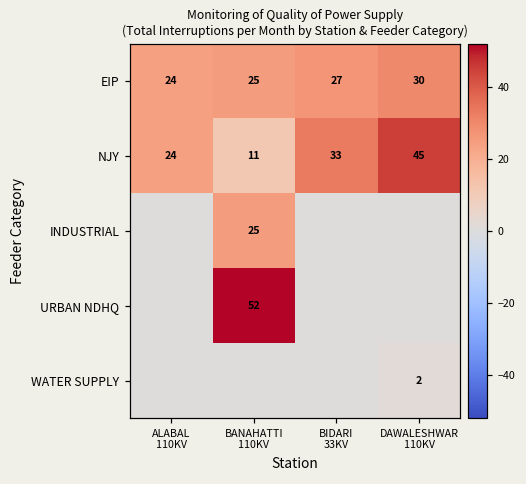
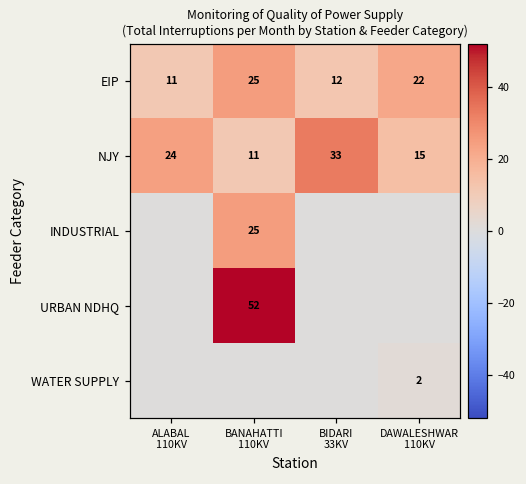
  {
    "EIP": {
-     "ALABAL 110KV": 24,
+     "ALABAL 110KV": 11,
      "BANAHATTI 110KV": 25,
-     "BIDARI 33KV": 27,
-     "DAWALESHWAR 110KV": 30
+     "BIDARI 33KV": 12,
+     "DAWALESHWAR 110KV": 22
    },
    "NJY": {
      "ALABAL 110KV": 24,
      "BANAHATTI 110KV": 11,
      "BIDARI 33KV": 33,
-     "DAWALESHWAR 110KV": 45
+     "DAWALESHWAR 110KV": 15
    },
    "INDUSTRIAL": {
      "BANAHATTI 110KV": 25
    },
    "URBAN NDHQ": {
      "BANAHATTI 110KV": 52
    },
    "WATER SUPPLY": {
      "DAWALESHWAR 110KV": 2
    }
  }
